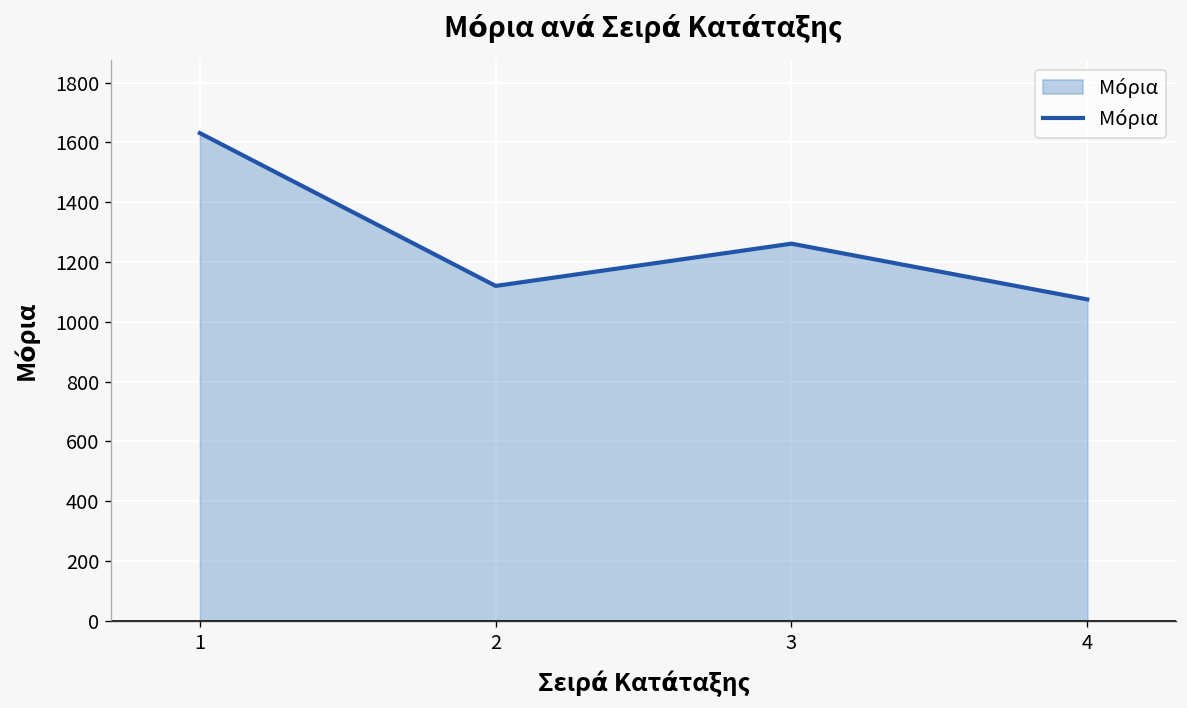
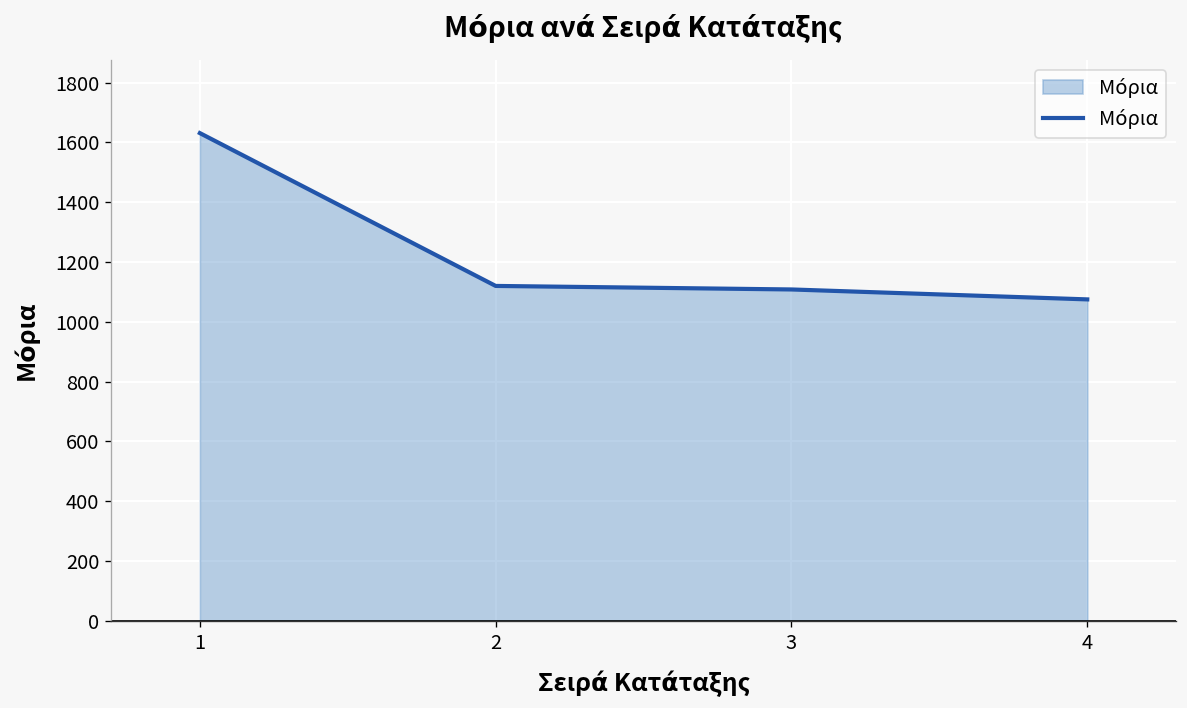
  {
    "1": 1630,
    "2": 1120,
-   "3": 1260,
+   "3": 1110,
    "4": 1080
  }
